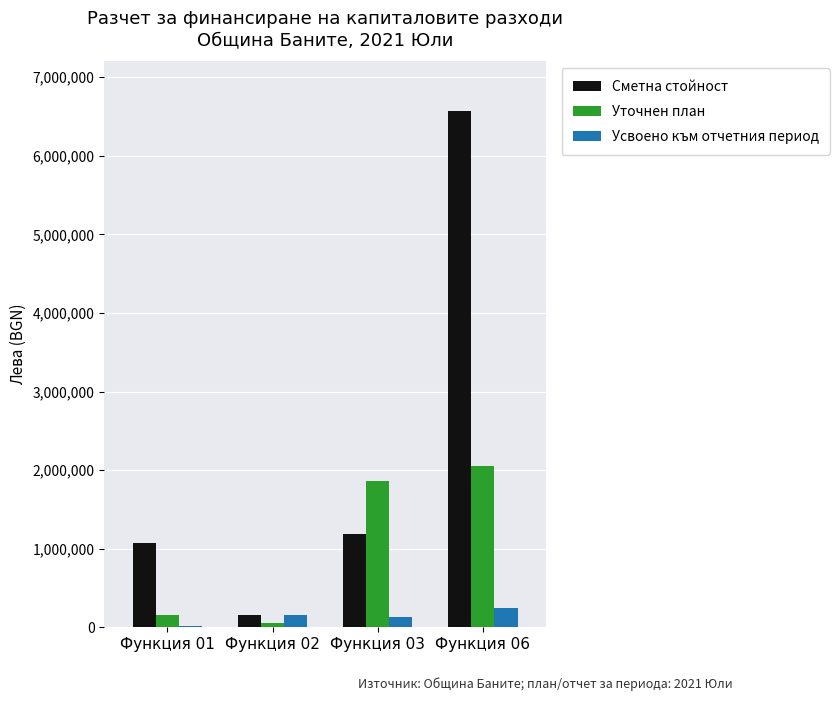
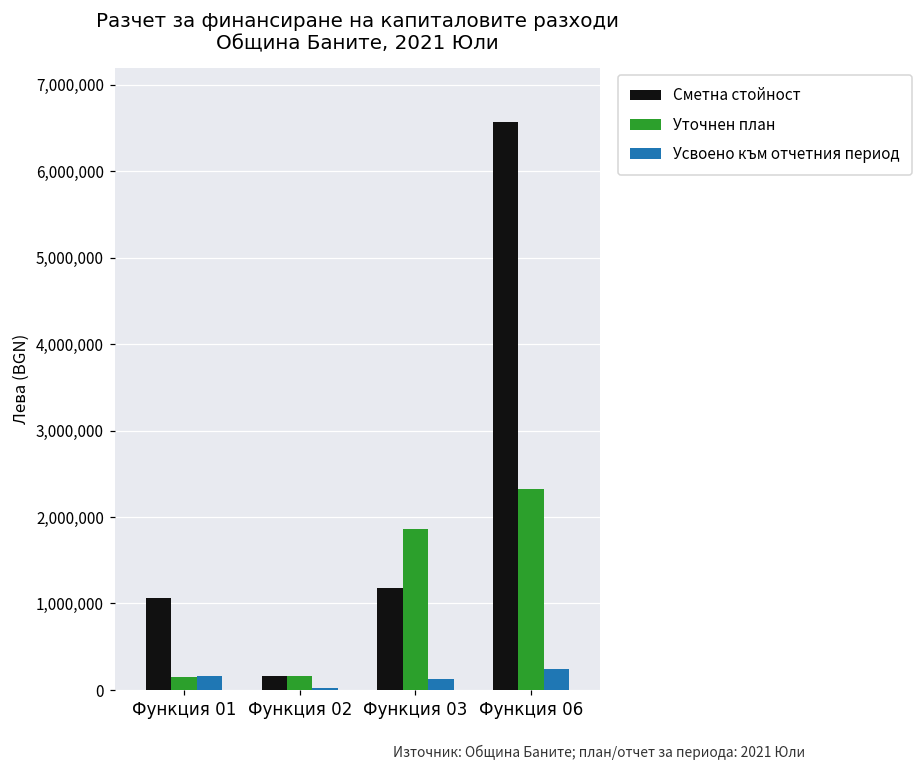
  {
    "Сметна стойност": {
      "Функция 01": "1,100,000",
      "Функция 02": "200,000",
      "Функция 03": "1,200,000",
      "Функция 06": "6,600,000"
    },
    "Уточнен план": {
      "Функция 01": "200,000",
-     "Функция 02": "100,000",
+     "Функция 02": "200,000",
      "Функция 03": "1,900,000",
-     "Функция 06": "2,000,000"
+     "Функция 06": "2,300,000"
    },
    "Усвоено към отчетния период": {
-     "Функция 01": "0",
-     "Функция 02": "200,000",
+     "Функция 01": "200,000",
+     "Функция 02": "0",
      "Функция 03": "100,000",
      "Функция 06": "200,000"
    }
  }
